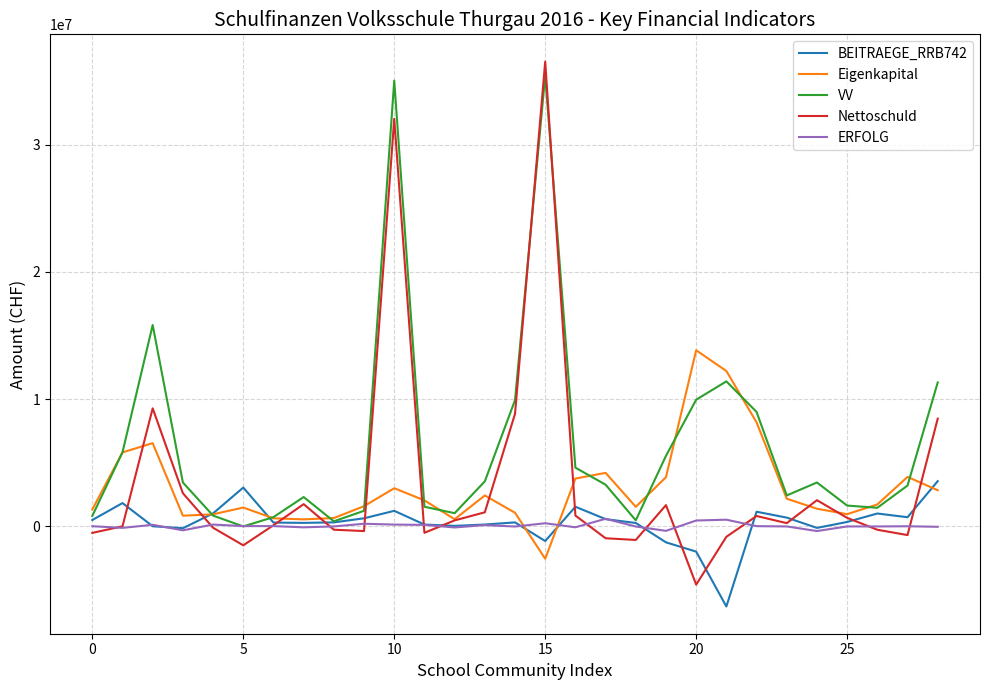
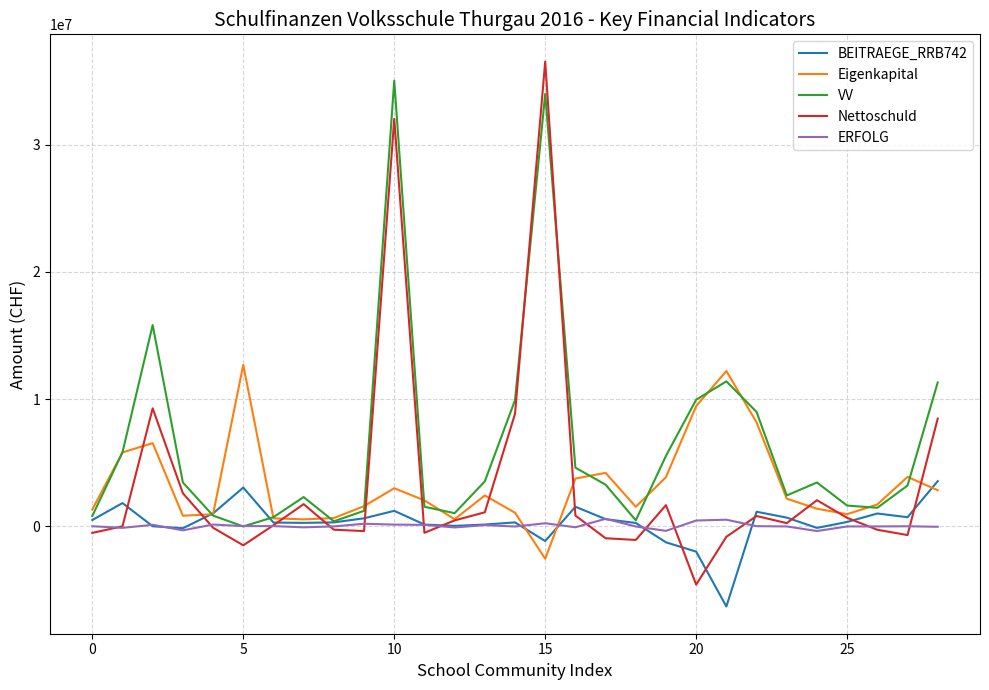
  {
    "BEITRAEGE_RRB742": {
      "0": 500000,
      "5": 3100000,
      "10": 1200000,
      "15": -1100000,
      "20": -2000000,
      "25": 400000
    },
    "Eigenkapital": {
      "0": 1300000,
-     "5": 1500000,
+     "5": 12700000,
      "10": 3000000,
      "15": -2500000,
-     "20": 13800000,
+     "20": 9500000,
      "25": 1000000
    },
    "VV": {
      "0": 800000,
      "10": 35000000,
-     "15": 35400000,
+     "15": 34000000,
      "20": 10000000,
      "25": 1600000
    },
    "Nettoschuld": {
      "0": -500000,
      "5": -1500000,
      "10": 32000000,
      "15": 36500000,
      "20": -4600000,
      "25": 700000
    },
    "ERFOLG": {
      "0": 0,
      "10": 100000,
      "15": 300000,
      "20": 500000,
      "25": 0
    }
  }
